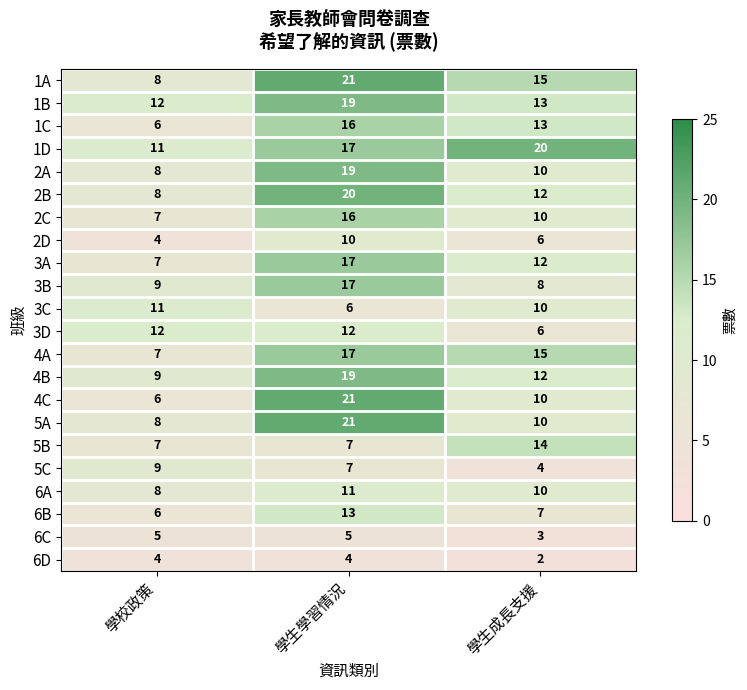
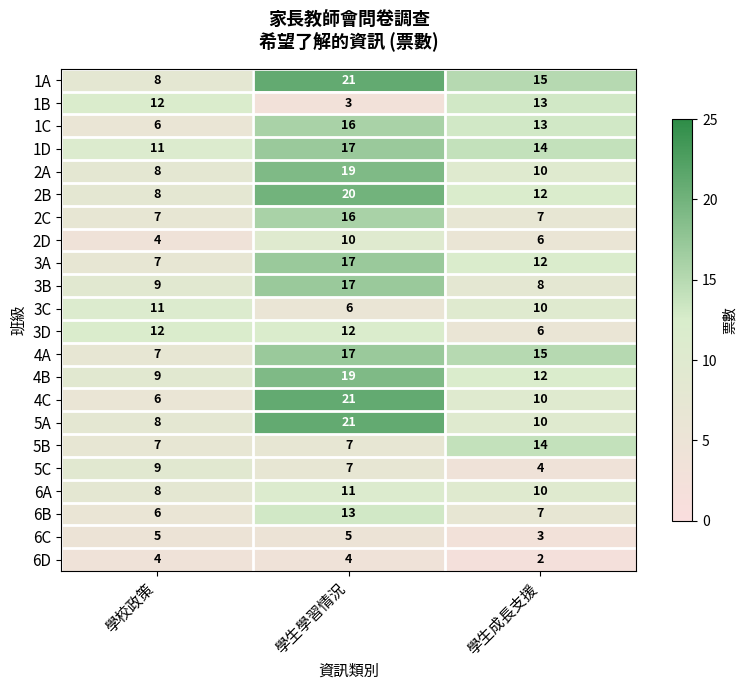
  {
    "1A": {
      "學校政策": 8,
      "學生學習情況": 21,
      "學生成長支援": 15
    },
    "1B": {
      "學校政策": 12,
-     "學生學習情況": 19,
+     "學生學習情況": 3,
      "學生成長支援": 13
    },
    "1C": {
      "學校政策": 6,
      "學生學習情況": 16,
      "學生成長支援": 13
    },
    "1D": {
      "學校政策": 11,
      "學生學習情況": 17,
-     "學生成長支援": 20
+     "學生成長支援": 14
    },
    "2A": {
      "學校政策": 8,
      "學生學習情況": 19,
      "學生成長支援": 10
    },
    "2B": {
      "學校政策": 8,
      "學生學習情況": 20,
      "學生成長支援": 12
    },
    "2C": {
      "學校政策": 7,
      "學生學習情況": 16,
-     "學生成長支援": 10
+     "學生成長支援": 7
    },
    "2D": {
      "學校政策": 4,
      "學生學習情況": 10,
      "學生成長支援": 6
    },
    "3A": {
      "學校政策": 7,
      "學生學習情況": 17,
      "學生成長支援": 12
    },
    "3B": {
      "學校政策": 9,
      "學生學習情況": 17,
      "學生成長支援": 8
    },
    "3C": {
      "學校政策": 11,
      "學生學習情況": 6,
      "學生成長支援": 10
    },
    "3D": {
      "學校政策": 12,
      "學生學習情況": 12,
      "學生成長支援": 6
    },
    "4A": {
      "學校政策": 7,
      "學生學習情況": 17,
      "學生成長支援": 15
    },
    "4B": {
      "學校政策": 9,
      "學生學習情況": 19,
      "學生成長支援": 12
    },
    "4C": {
      "學校政策": 6,
      "學生學習情況": 21,
      "學生成長支援": 10
    },
    "5A": {
      "學校政策": 8,
      "學生學習情況": 21,
      "學生成長支援": 10
    },
    "5B": {
      "學校政策": 7,
      "學生學習情況": 7,
      "學生成長支援": 14
    },
    "5C": {
      "學校政策": 9,
      "學生學習情況": 7,
      "學生成長支援": 4
    },
    "6A": {
      "學校政策": 8,
      "學生學習情況": 11,
      "學生成長支援": 10
    },
    "6B": {
      "學校政策": 6,
      "學生學習情況": 13,
      "學生成長支援": 7
    },
    "6C": {
      "學校政策": 5,
      "學生學習情況": 5,
      "學生成長支援": 3
    },
    "6D": {
      "學校政策": 4,
      "學生學習情況": 4,
      "學生成長支援": 2
    }
  }
